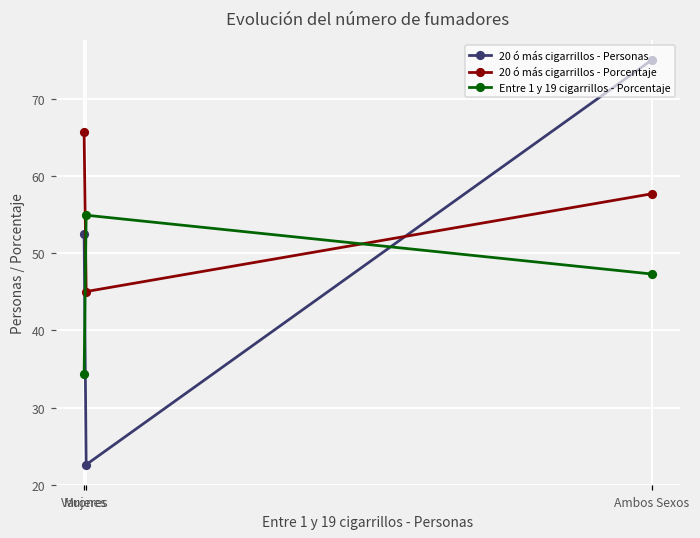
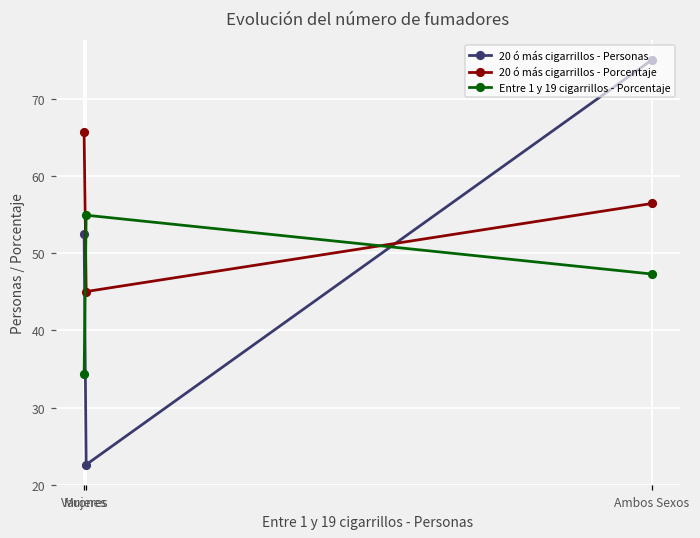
  {
    "20 ó más cigarrillos - Porcentaje": {
-     "Ambos Sexos": 58
+     "Ambos Sexos": 56
    },
    "Entre 1 y 19 cigarrillos - Porcentaje": {
      "Ambos Sexos": 47
    }
  }
